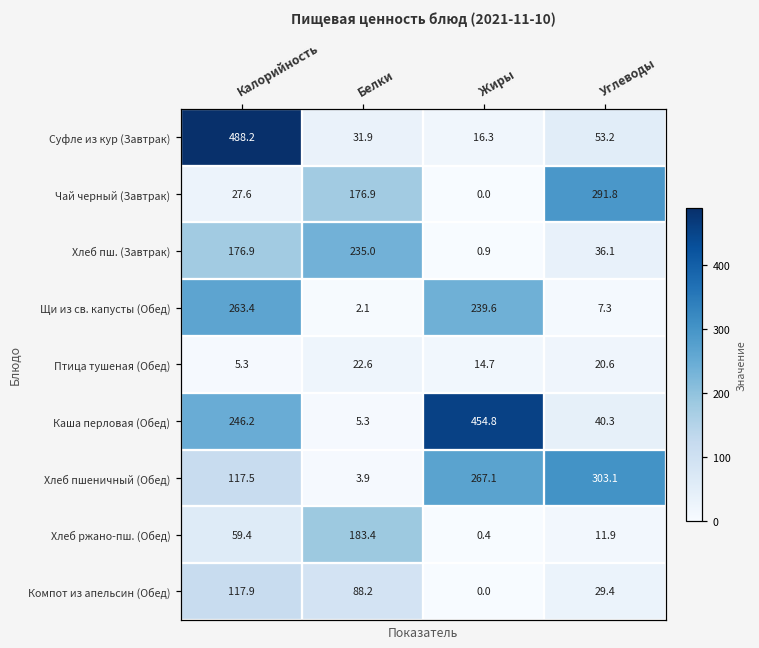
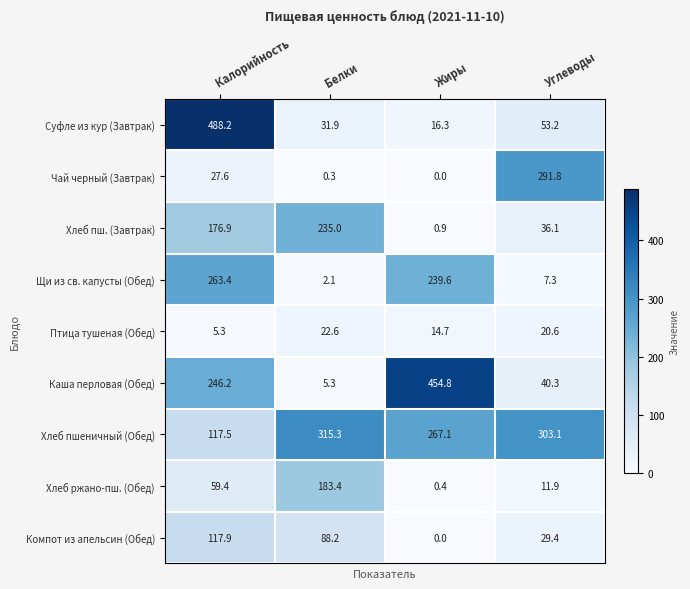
  {
    "Суфле из кур (Завтрак)": {
      "Калорийность": 488.2,
      "Белки": 31.9,
      "Жиры": 16.3,
      "Углеводы": 53.2
    },
    "Чай черный (Завтрак)": {
      "Калорийность": 27.6,
-     "Белки": 176.9,
+     "Белки": 0.3,
      "Жиры": 0.0,
      "Углеводы": 291.8
    },
    "Хлеб пш. (Завтрак)": {
      "Калорийность": 176.9,
      "Белки": 235.0,
      "Жиры": 0.9,
      "Углеводы": 36.1
    },
    "Щи из св. капусты (Обед)": {
      "Калорийность": 263.4,
      "Белки": 2.1,
      "Жиры": 239.6,
      "Углеводы": 7.3
    },
    "Птица тушеная (Обед)": {
      "Калорийность": 5.3,
      "Белки": 22.6,
      "Жиры": 14.7,
      "Углеводы": 20.6
    },
    "Каша перловая (Обед)": {
      "Калорийность": 246.2,
      "Белки": 5.3,
      "Жиры": 454.8,
      "Углеводы": 40.3
    },
    "Хлеб пшеничный (Обед)": {
      "Калорийность": 117.5,
-     "Белки": 3.9,
+     "Белки": 315.3,
      "Жиры": 267.1,
      "Углеводы": 303.1
    },
    "Хлеб ржано-пш. (Обед)": {
      "Калорийность": 59.4,
      "Белки": 183.4,
      "Жиры": 0.4,
      "Углеводы": 11.9
    },
    "Компот из апельсин (Обед)": {
      "Калорийность": 117.9,
      "Белки": 88.2,
      "Жиры": 0.0,
      "Углеводы": 29.4
    }
  }
